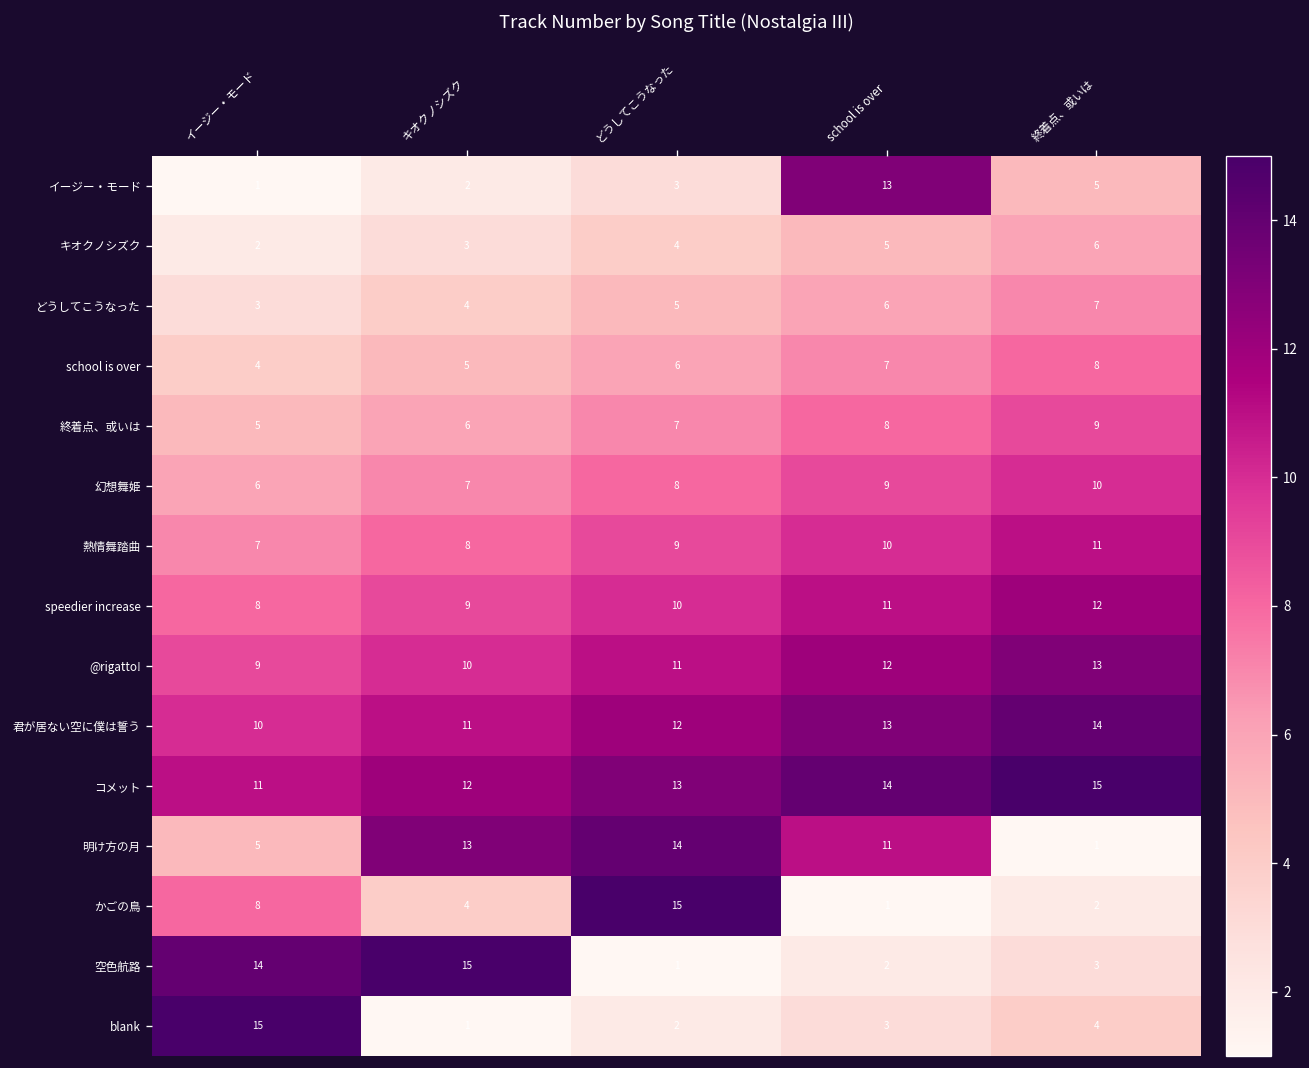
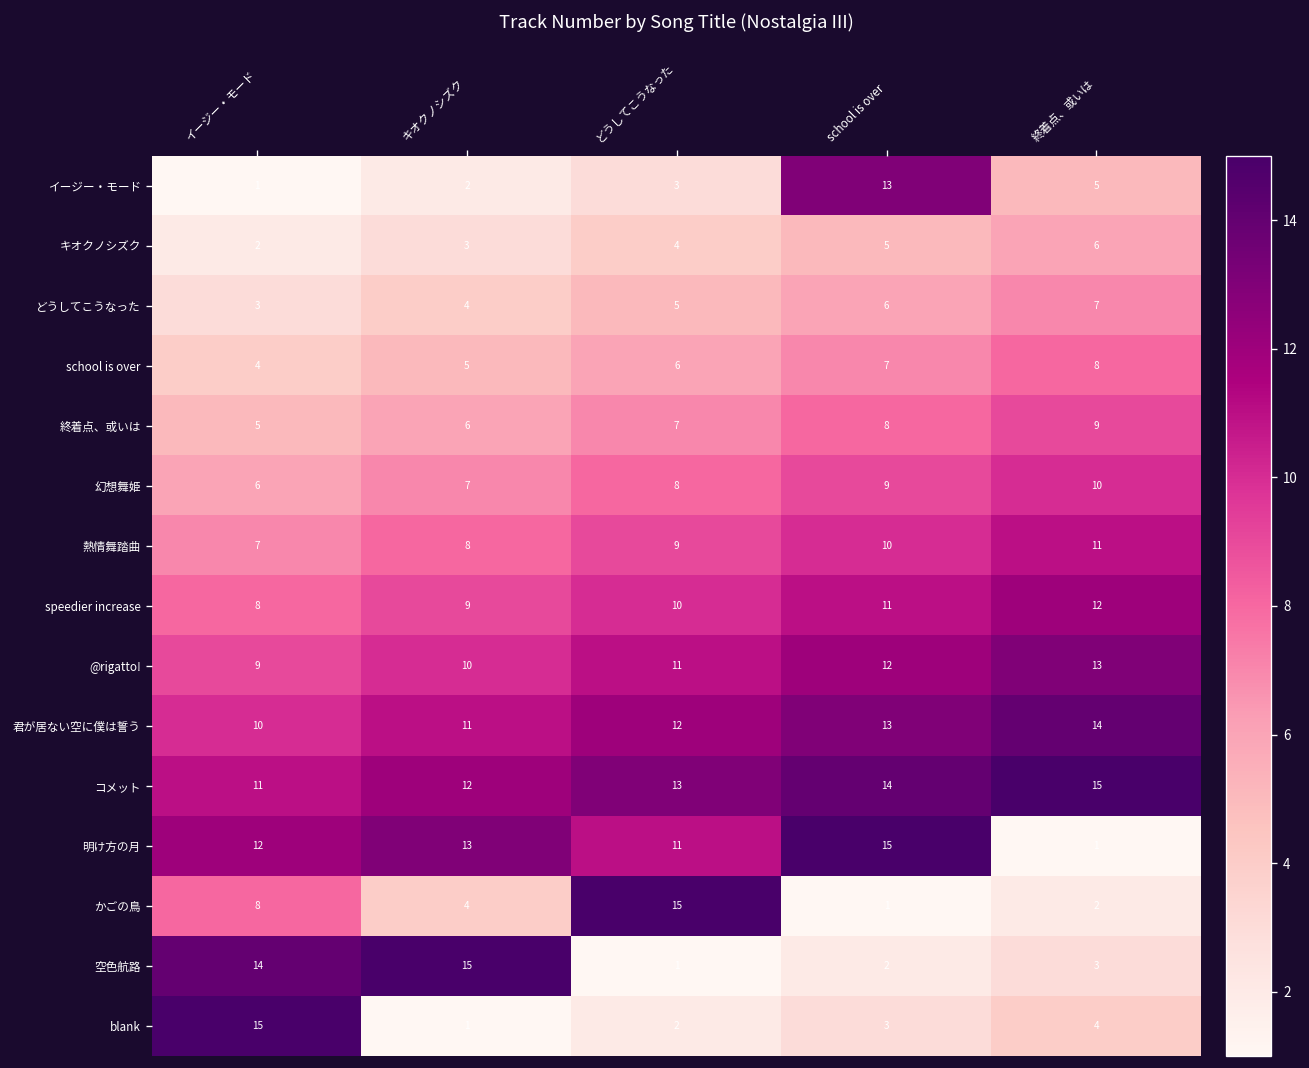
  {
    "イージー・モード": {
      "school is over": 13,
      "終着点、或いは": 5
    },
    "キオクノシズク": {
      "どうしてこうなった": 4,
      "school is over": 5,
      "終着点、或いは": 6
    },
    "どうしてこうなった": {
      "キオクノシズク": 4,
      "どうしてこうなった": 5,
      "school is over": 6,
      "終着点、或いは": 7
    },
    "school is over": {
      "イージー・モード": 4,
      "キオクノシズク": 5,
      "どうしてこうなった": 6,
      "school is over": 7,
      "終着点、或いは": 8
    },
    "終着点、或いは": {
      "イージー・モード": 5,
      "キオクノシズク": 6,
      "どうしてこうなった": 7,
      "school is over": 8,
      "終着点、或いは": 9
    },
    "幻想舞姫": {
      "イージー・モード": 6,
      "キオクノシズク": 7,
      "どうしてこうなった": 8,
      "school is over": 9,
      "終着点、或いは": 10
    },
    "熱情舞踏曲": {
      "イージー・モード": 7,
      "キオクノシズク": 8,
      "どうしてこうなった": 9,
      "school is over": 10,
      "終着点、或いは": 11
    },
    "speedier increase": {
      "イージー・モード": 8,
      "キオクノシズク": 9,
      "どうしてこうなった": 10,
      "school is over": 11,
      "終着点、或いは": 12
    },
    "@rigatto!": {
      "イージー・モード": 9,
      "キオクノシズク": 10,
      "どうしてこうなった": 11,
      "school is over": 12,
      "終着点、或いは": 13
    },
    "君が居ない空に僕は誓う": {
      "イージー・モード": 10,
      "キオクノシズク": 11,
      "どうしてこうなった": 12,
      "school is over": 13,
      "終着点、或いは": 14
    },
    "コメット": {
      "イージー・モード": 11,
      "キオクノシズク": 12,
      "どうしてこうなった": 13,
      "school is over": 14,
      "終着点、或いは": 15
    },
    "明け方の月": {
-     "イージー・モード": 5,
+     "イージー・モード": 12,
      "キオクノシズク": 13,
-     "どうしてこうなった": 14,
-     "school is over": 11
+     "どうしてこうなった": 11,
+     "school is over": 15
    },
    "かごの鳥": {
      "イージー・モード": 8,
      "キオクノシズク": 4,
      "どうしてこうなった": 15
    },
    "空色航路": {
      "イージー・モード": 14,
      "キオクノシズク": 15
    },
    "blank": {
      "イージー・モード": 15,
      "終着点、或いは": 4
    }
  }
